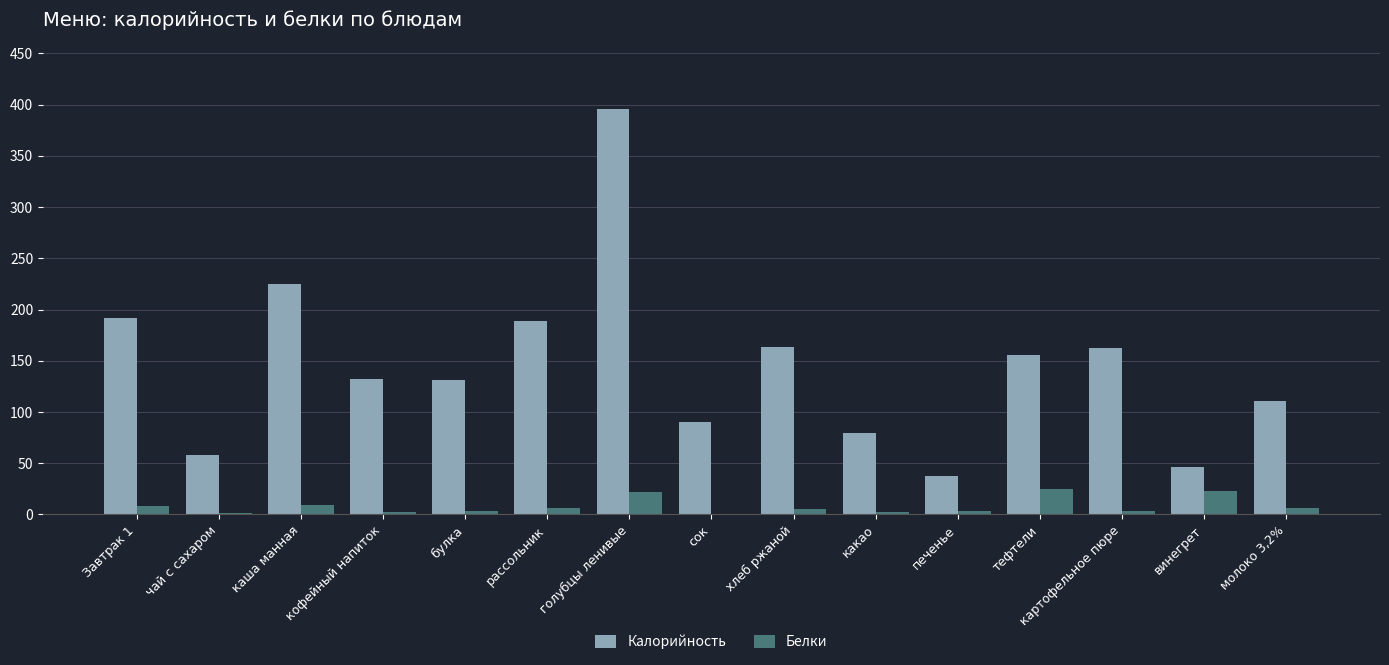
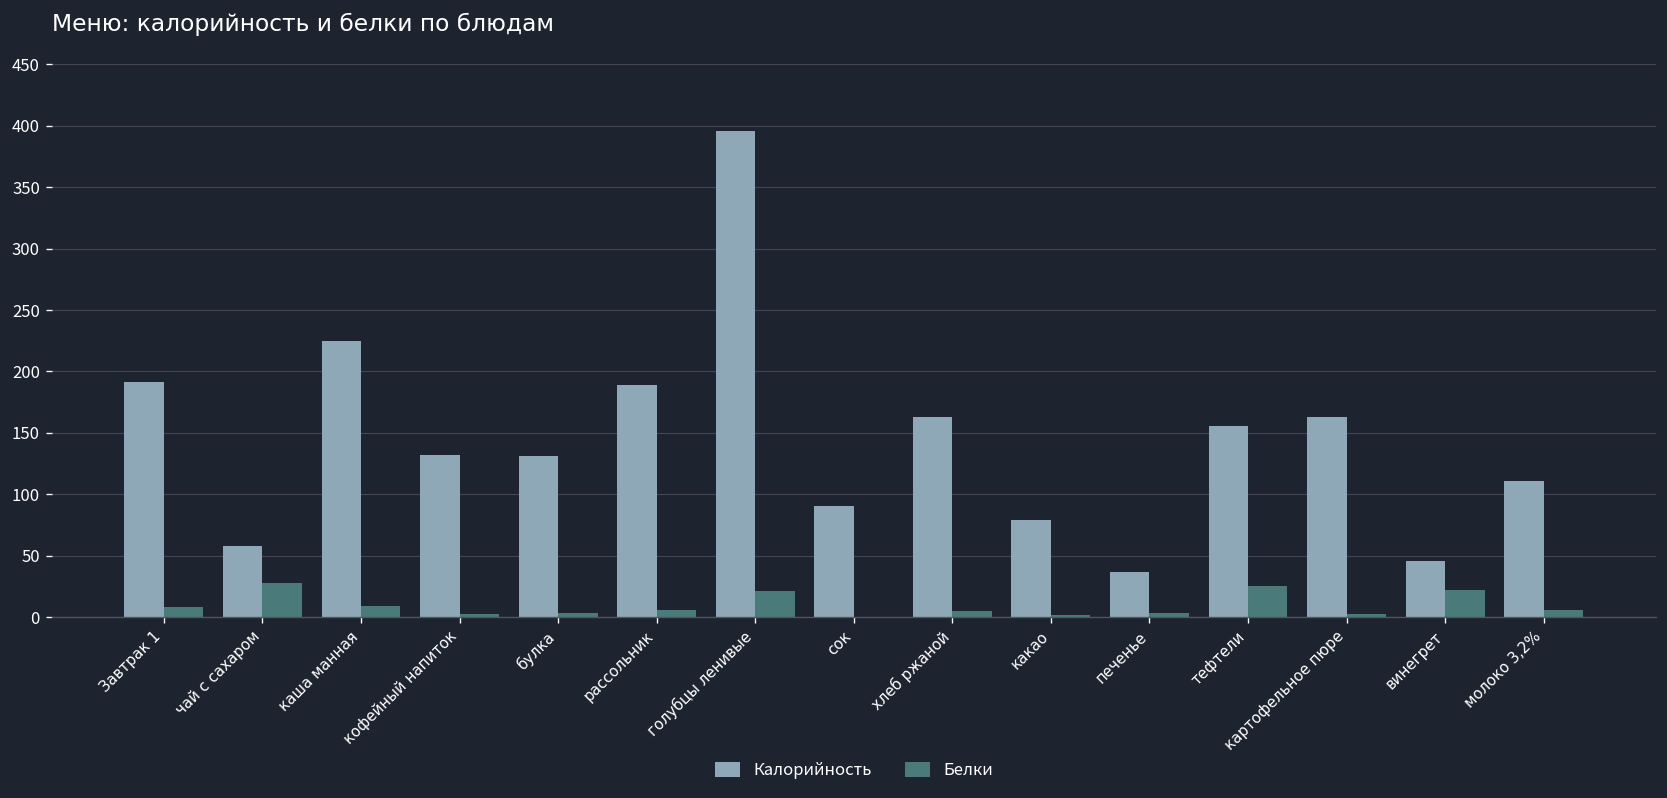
  {
    "Калорийность": {
      "Завтрак 1": 192,
      "чай с сахаром": 58,
      "каша манная": 225,
      "кофейный напиток": 132,
      "булка": 131,
      "рассольник": 189,
      "голубцы ленивые": 396,
      "сок": 90,
      "хлеб ржаной": 163,
      "какао": 80,
      "печенье": 37,
      "тефтели": 156,
      "картофельное пюре": 163,
      "винегрет": 46,
      "молоко 3,2%": 111
    },
    "Белки": {
      "Завтрак 1": 8,
-     "чай с сахаром": 1,
+     "чай с сахаром": 28,
      "каша манная": 9,
      "кофейный напиток": 3,
      "булка": 4,
      "рассольник": 6,
      "голубцы ленивые": 22,
      "сок": 0,
      "хлеб ржаной": 5,
      "печенье": 4,
      "тефтели": 25,
      "картофельное пюре": 3,
      "винегрет": 23,
      "молоко 3,2%": 6
    }
  }
